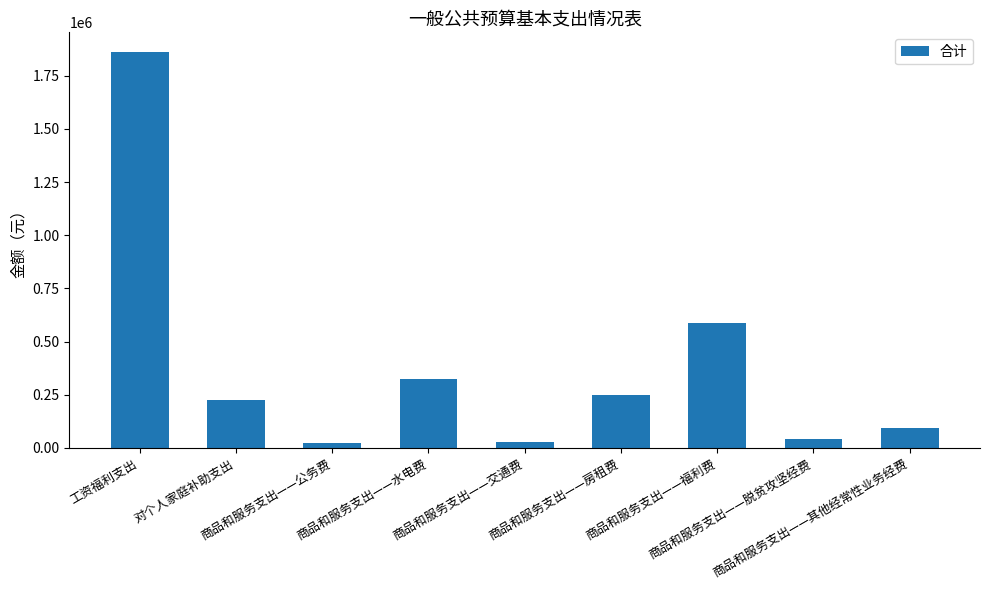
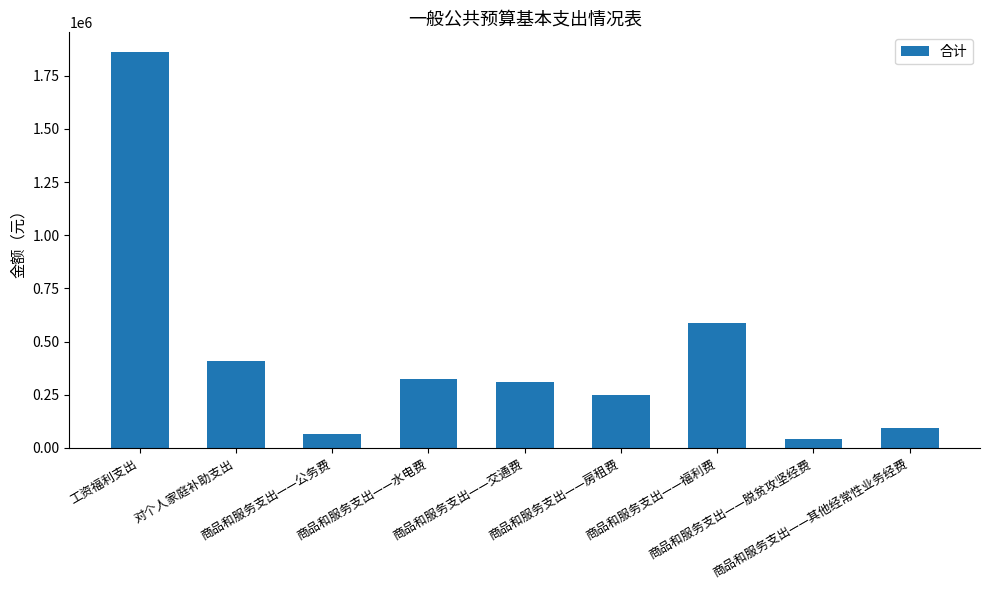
  {
    "工资福利支出": 1860000,
-   "对个人家庭补助支出": 220000,
-   "商品和服务支出——公务费": 20000,
+   "对个人家庭补助支出": 410000,
+   "商品和服务支出——公务费": 70000,
    "商品和服务支出——水电费": 320000,
-   "商品和服务支出——交通费": 30000,
+   "商品和服务支出——交通费": 310000,
    "商品和服务支出——房租费": 250000,
    "商品和服务支出——福利费": 590000,
    "商品和服务支出——脱贫攻坚经费": 40000,
    "商品和服务支出——其他经常性业务经费": 100000
  }
